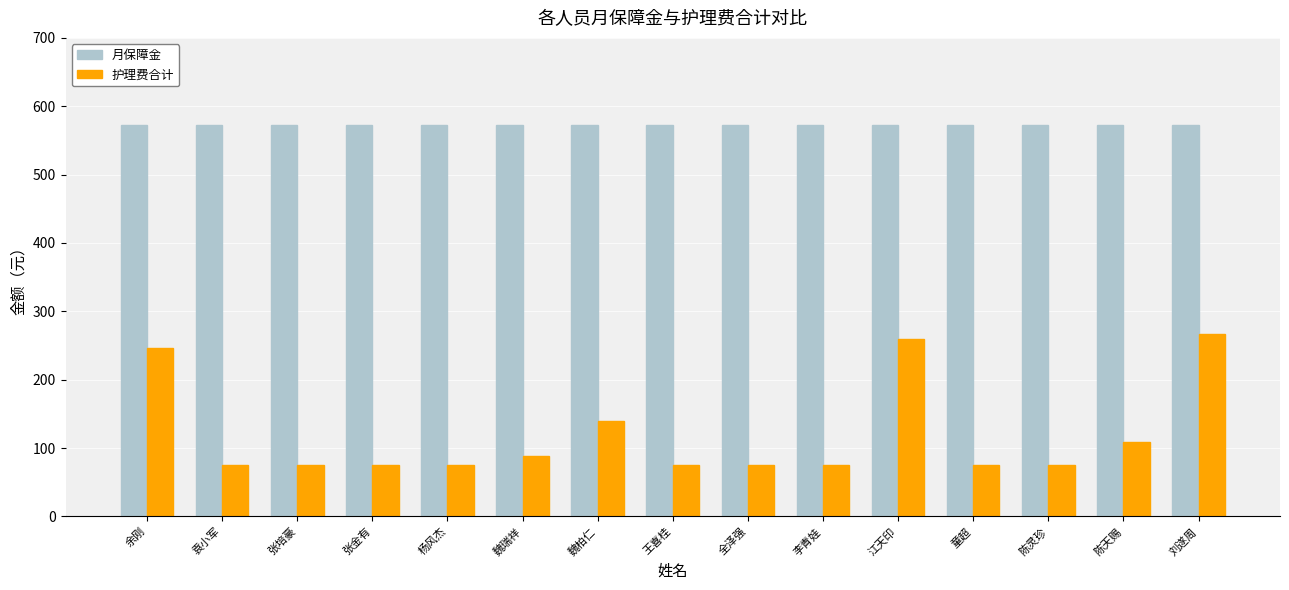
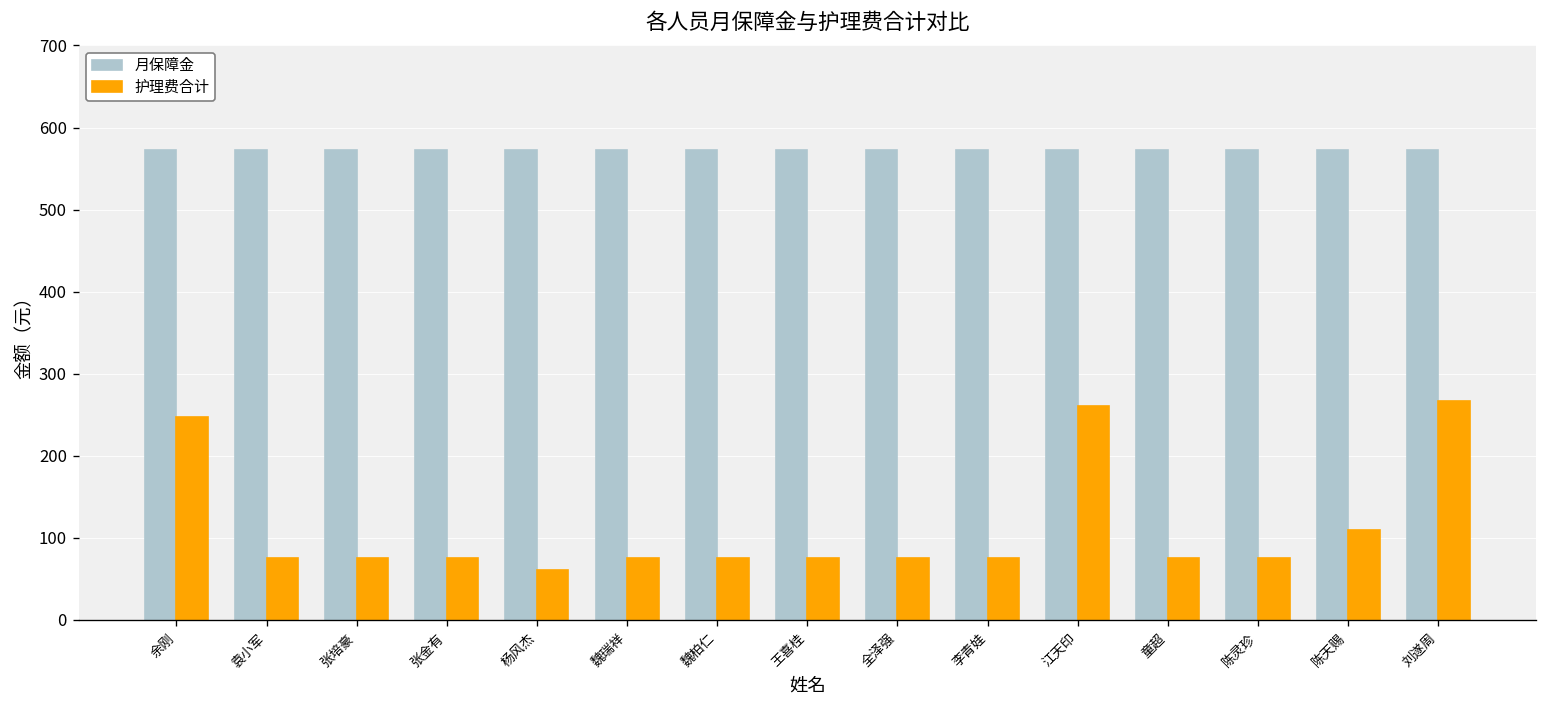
  {
    "月保障金": {
      "余刚": 570,
      "袁小军": 570,
      "张培豪": 570,
      "张金有": 570,
      "杨风杰": 570,
      "魏瑞祥": 570,
      "魏柏仁": 570,
      "王喜桂": 570,
      "全泽强": 570,
      "李青娃": 570,
      "江天印": 570,
      "童超": 570,
      "陈灵珍": 570,
      "陈天赐": 570,
      "刘遂周": 570
    },
    "护理费合计": {
      "余刚": 250,
      "袁小军": 80,
      "张培豪": 80,
      "张金有": 80,
-     "杨风杰": 80,
-     "魏瑞祥": 90,
-     "魏柏仁": 140,
+     "杨风杰": 60,
+     "魏瑞祥": 80,
+     "魏柏仁": 80,
      "王喜桂": 80,
      "全泽强": 80,
      "李青娃": 80,
      "江天印": 260,
      "童超": 80,
      "陈灵珍": 80,
      "陈天赐": 110,
      "刘遂周": 270
    }
  }
